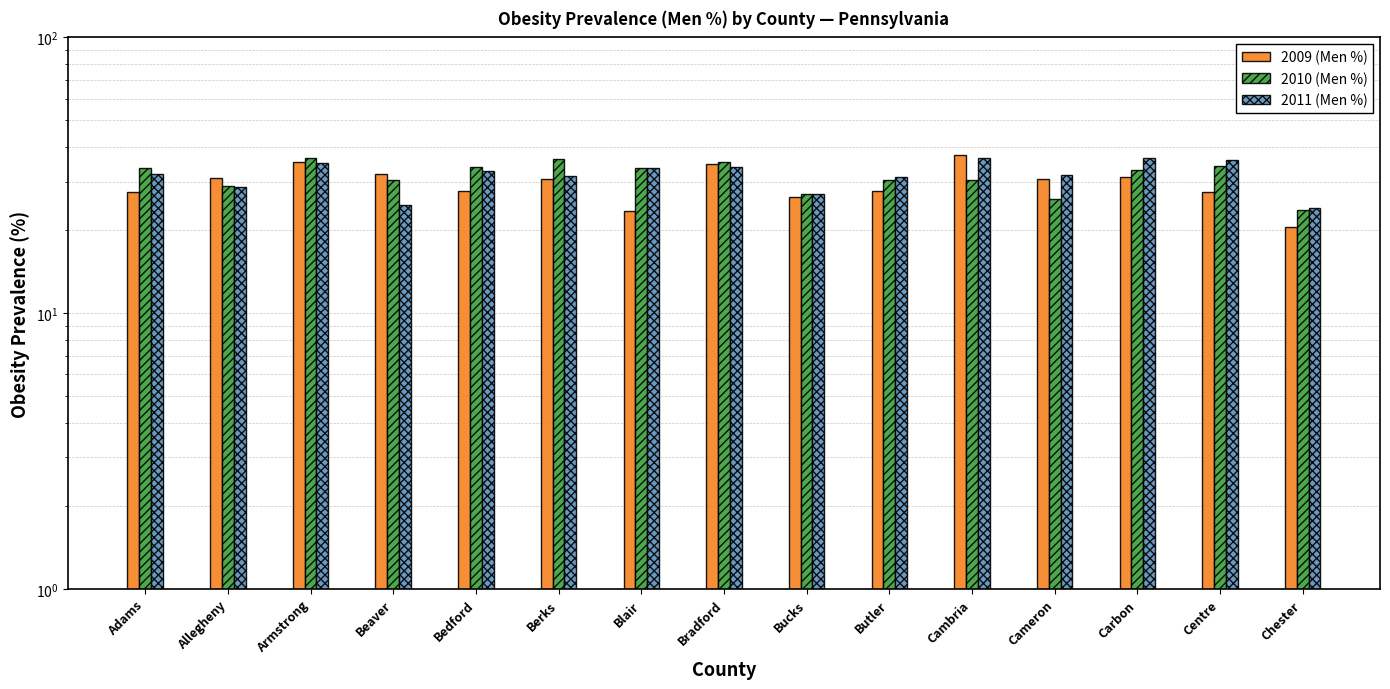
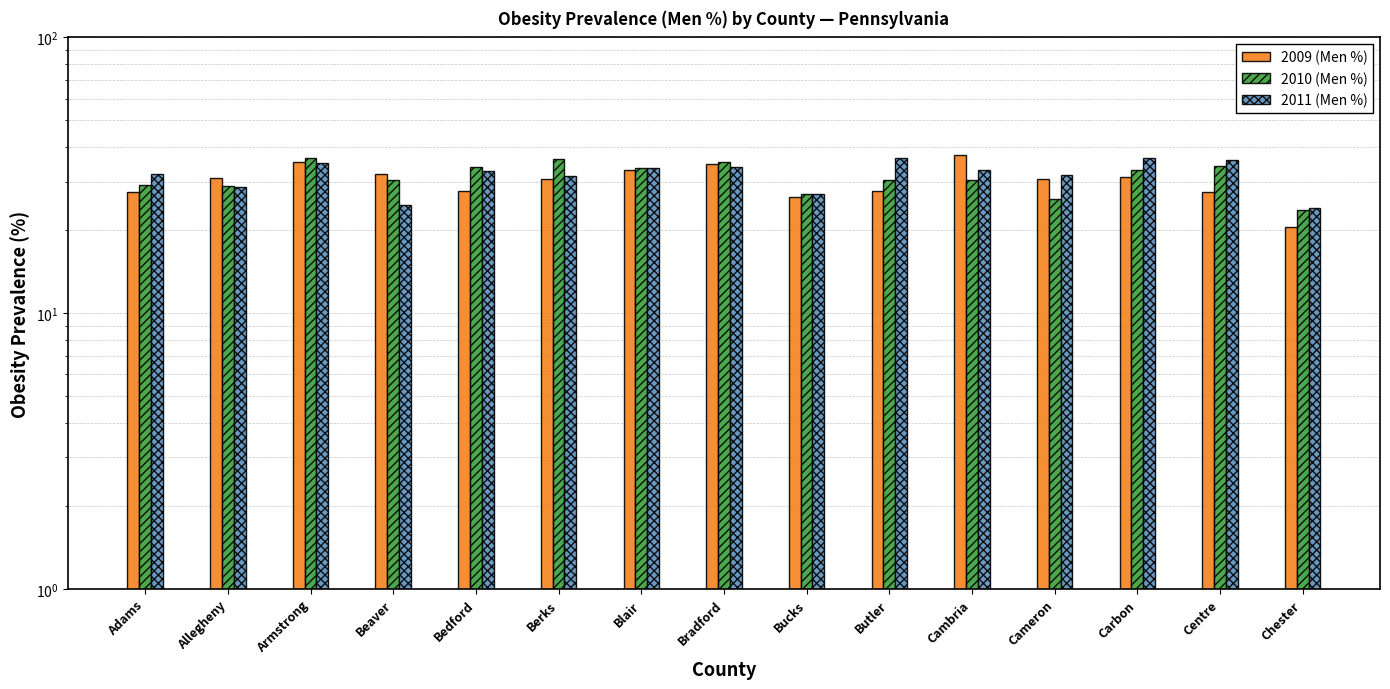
  {
    "2009 (Men %)": {
      "Adams": 28,
      "Allegheny": 31,
      "Armstrong": 35,
      "Beaver": 32,
      "Bedford": 28,
      "Berks": 31,
-     "Blair": 24,
+     "Blair": 33,
      "Bradford": 35,
      "Bucks": 26,
      "Butler": 28,
      "Cambria": 38,
      "Cameron": 31,
      "Carbon": 31,
      "Centre": 28,
      "Chester": 21
    },
    "2010 (Men %)": {
-     "Adams": 34,
+     "Adams": 29,
      "Allegheny": 29,
      "Armstrong": 36,
      "Beaver": 30,
      "Bedford": 34,
      "Berks": 36,
      "Blair": 34,
      "Bradford": 35,
      "Bucks": 27,
      "Butler": 30,
      "Cambria": 31,
      "Cameron": 26,
      "Carbon": 33,
      "Centre": 34,
      "Chester": 24
    },
    "2011 (Men %)": {
      "Adams": 32,
      "Allegheny": 29,
      "Armstrong": 35,
      "Beaver": 25,
      "Bedford": 33,
      "Berks": 32,
      "Blair": 34,
      "Bradford": 34,
      "Bucks": 27,
-     "Butler": 31,
-     "Cambria": 36,
+     "Butler": 37,
+     "Cambria": 33,
      "Cameron": 32,
      "Carbon": 36,
      "Centre": 36,
      "Chester": 24
    }
  }
